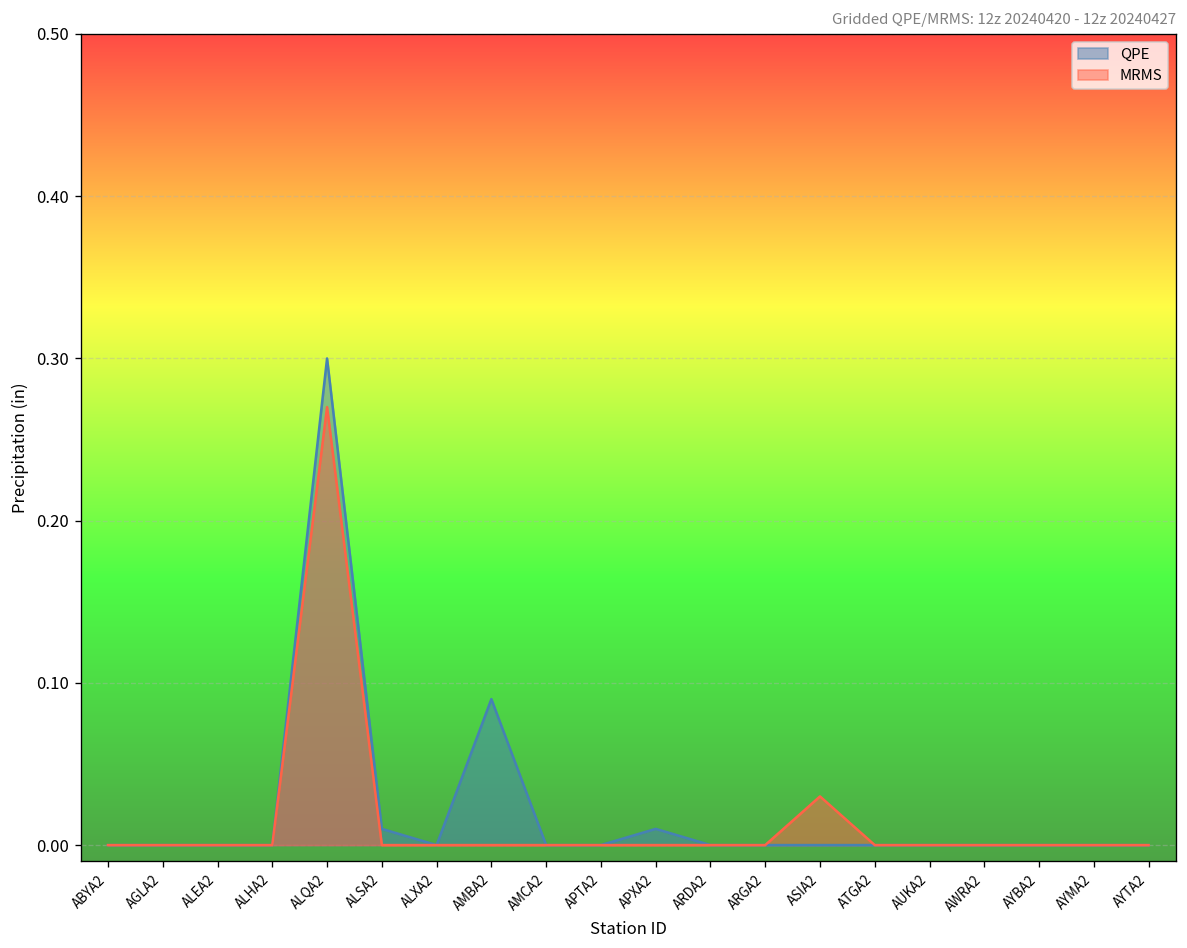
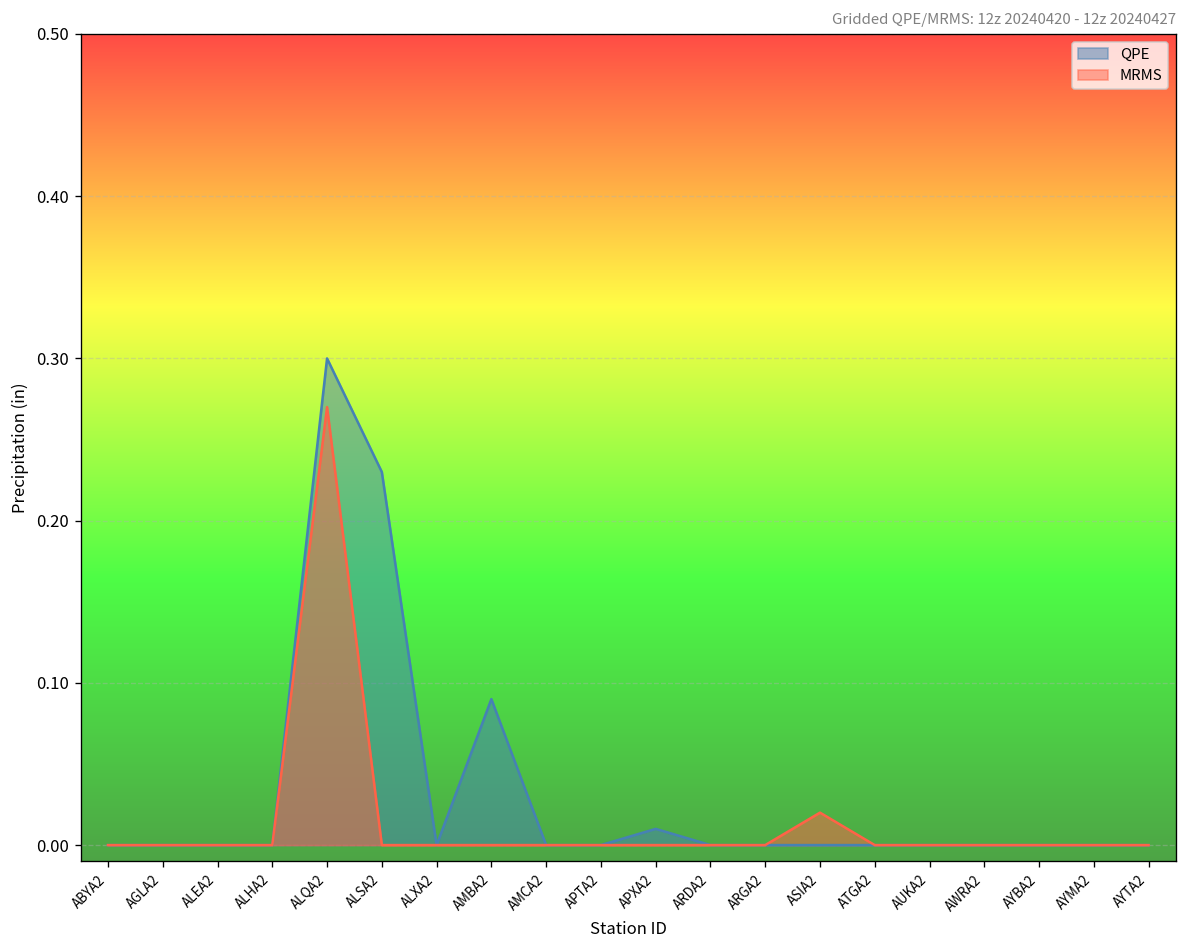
  {
    "QPE": {
      "ALQA2": 0.30,
-     "ALSA2": 0.01,
+     "ALSA2": 0.23,
      "AMBA2": 0.09,
      "APXA2": 0.01,
      "ASIA2": 0.00
    },
    "MRMS": {
      "ALQA2": 0.27,
      "ALSA2": 0.00,
      "AMBA2": 0.00,
      "APXA2": 0.00,
-     "ASIA2": 0.03
+     "ASIA2": 0.02
    }
  }
